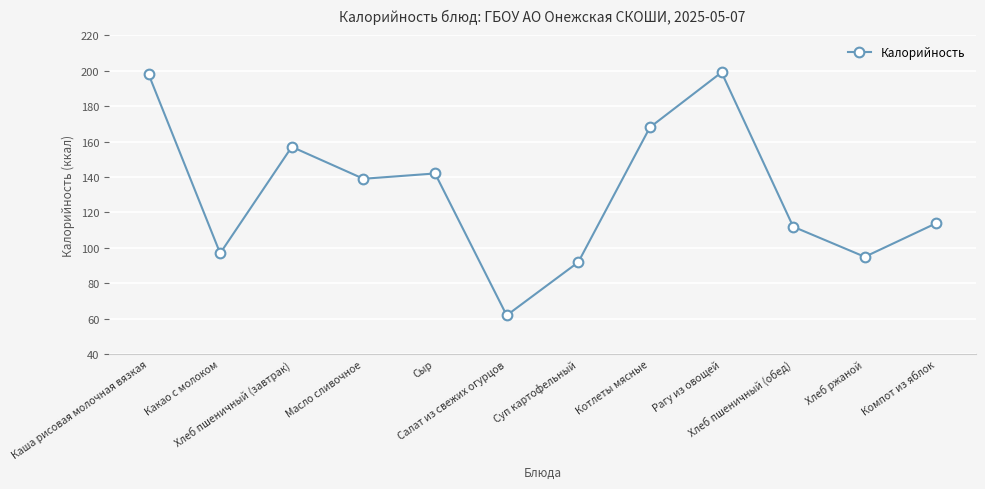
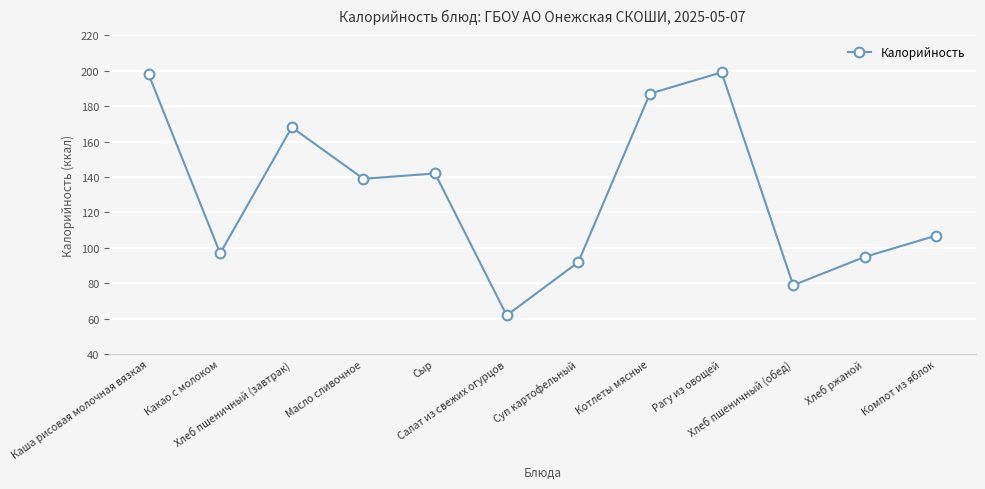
  {
    "Каша рисовая молочная вязкая": 198,
    "Какао с молоком": 97,
-   "Хлеб пшеничный (завтрак)": 157,
+   "Хлеб пшеничный (завтрак)": 168,
    "Масло сливочное": 139,
    "Сыр": 142,
    "Салат из свежих огурцов": 62,
    "Суп картофельный": 92,
-   "Котлеты мясные": 168,
+   "Котлеты мясные": 187,
    "Рагу из овощей": 199,
-   "Хлеб пшеничный (обед)": 112,
+   "Хлеб пшеничный (обед)": 79,
    "Хлеб ржаной": 95,
-   "Компот из яблок": 114
+   "Компот из яблок": 107
  }
